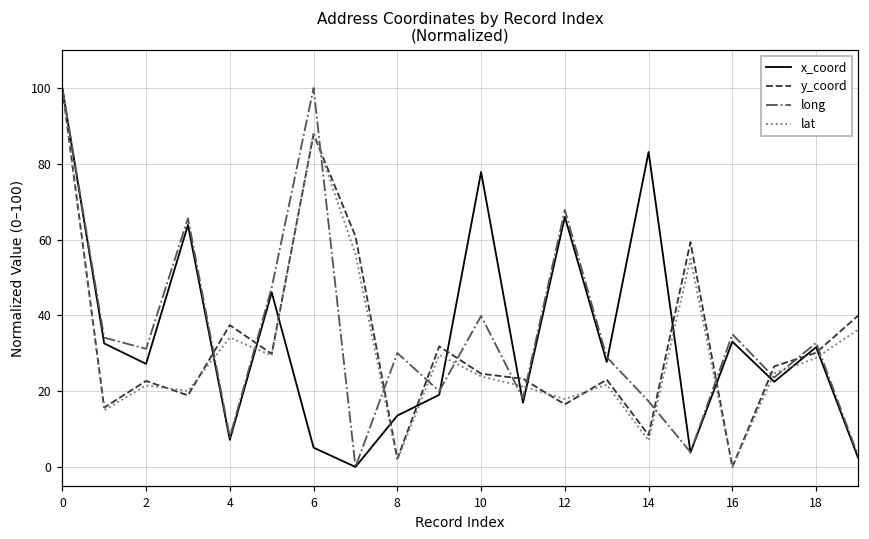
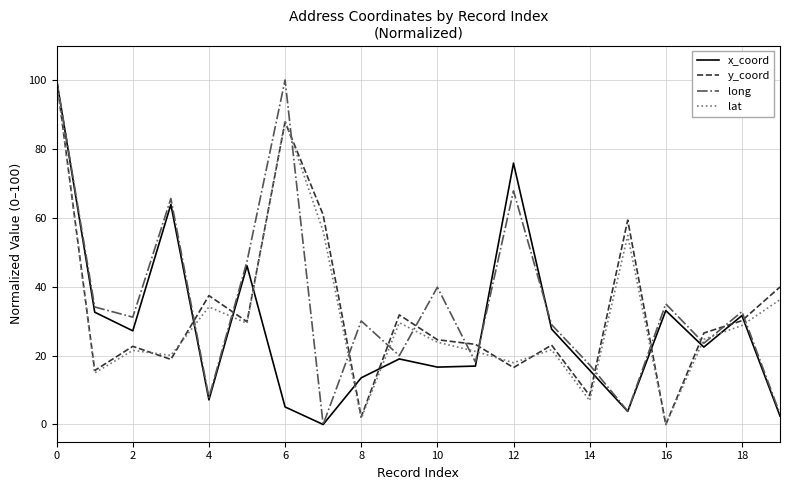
  {
    "x_coord": {
      "2": 27,
      "6": 5,
      "8": 14,
-     "10": 78,
-     "12": 66,
-     "14": 83,
+     "10": 17,
+     "12": 76,
+     "14": 16,
      "16": 33,
      "18": 32
    }
  }
